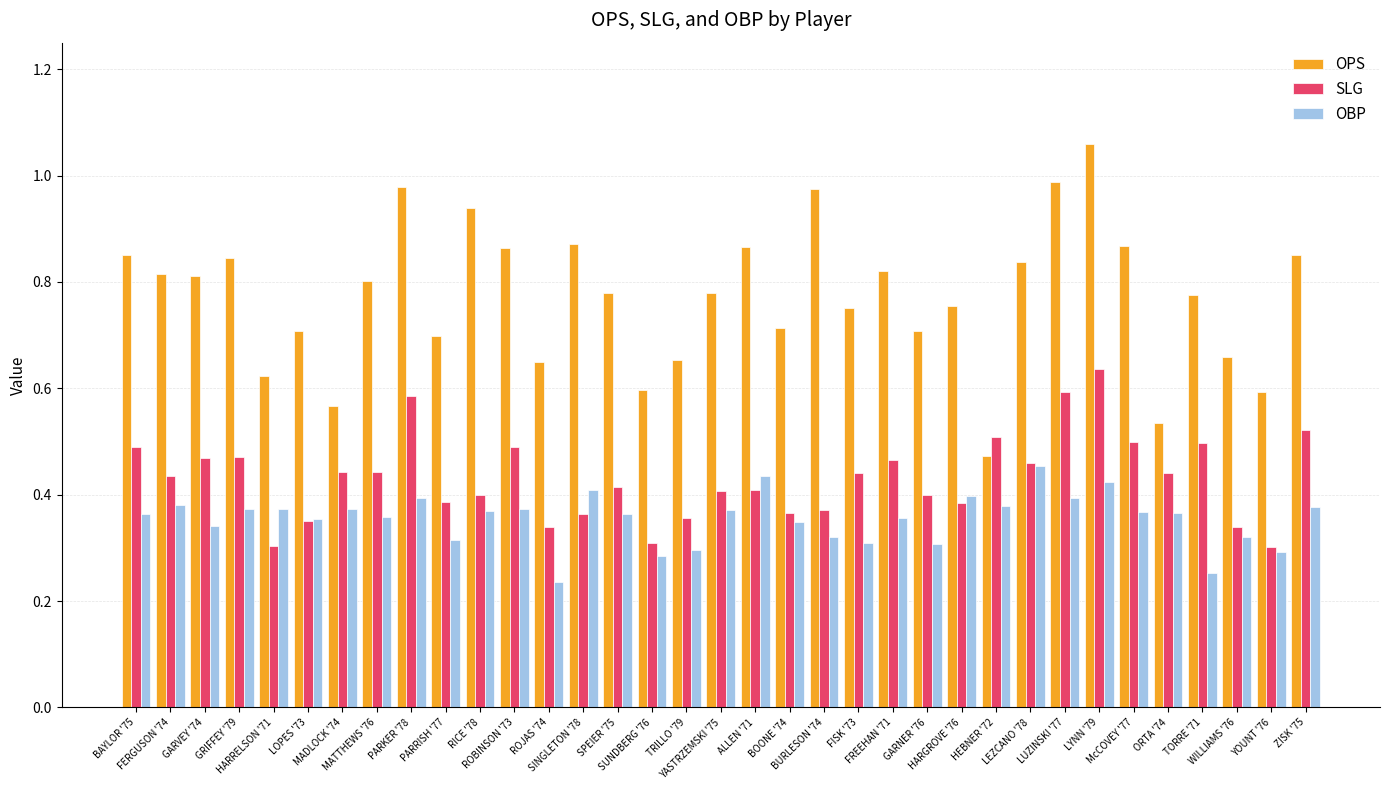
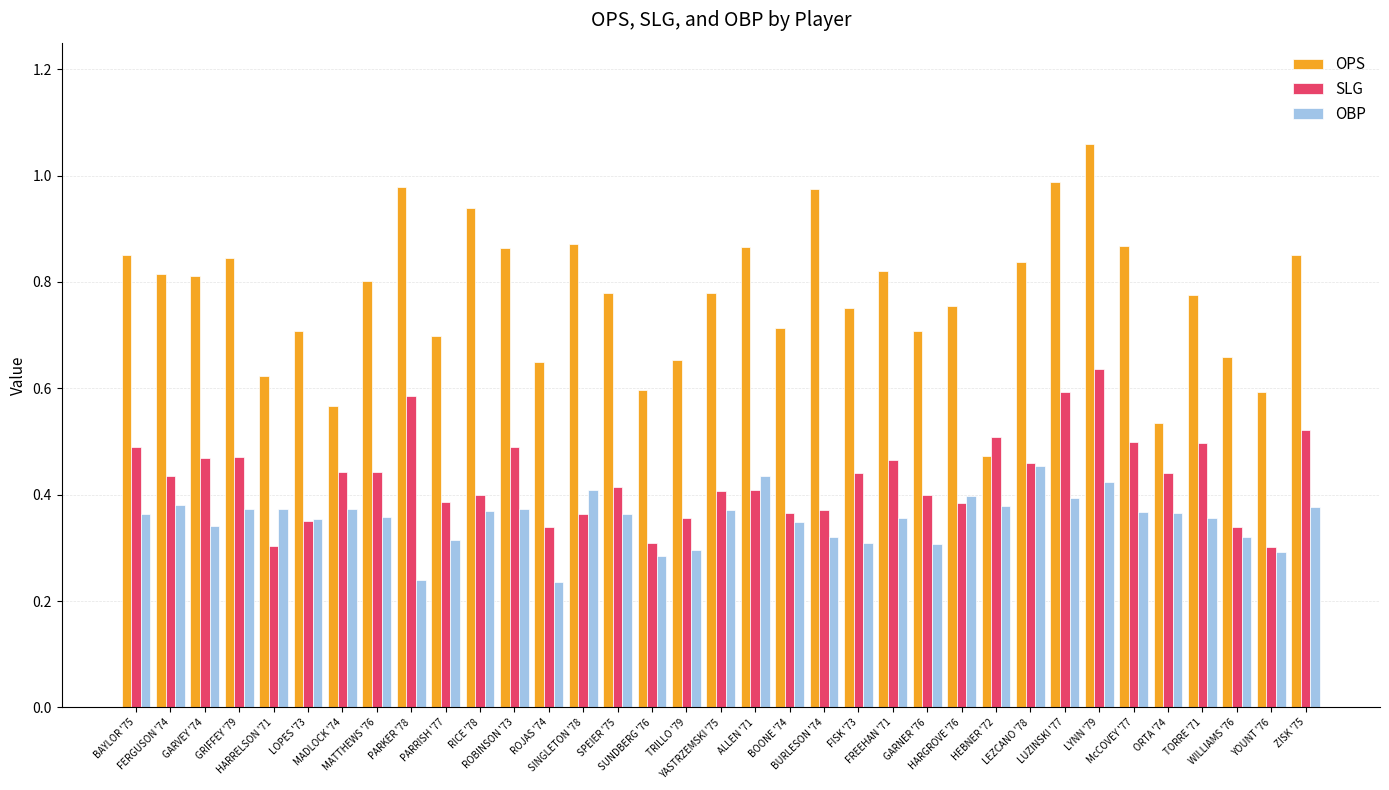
  {
    "OPS": {
      "BAYLOR '75": 0.85,
      "FERGUSON '74": 0.82,
      "GARVEY '74": 0.81,
      "GRIFFEY '79": 0.85,
      "HARRELSON '71": 0.62,
      "LOPES '73": 0.71,
      "MADLOCK '74": 0.57,
      "MATTHEWS '76": 0.80,
      "PARKER '78": 0.98,
      "PARRISH '77": 0.70,
      "RICE '78": 0.94,
      "ROBINSON '73": 0.86,
      "ROJAS '74": 0.65,
      "SINGLETON '78": 0.87,
      "SPEIER '75": 0.78,
      "SUNDBERG '76": 0.60,
      "TRILLO '79": 0.65,
      "YASTRZEMSKI '75": 0.78,
      "ALLEN '71": 0.87,
      "BOONE '74": 0.71,
      "BURLESON '74": 0.98,
      "FISK '73": 0.75,
      "FREEHAN '71": 0.82,
      "GARNER '76": 0.71,
      "HARGROVE '76": 0.76,
      "HEBNER '72": 0.47,
      "LEZCANO '78": 0.84,
      "LUZINSKI '77": 0.99,
      "LYNN '79": 1.06,
      "McCOVEY '77": 0.87,
      "ORTA '74": 0.53,
      "TORRE '71": 0.78,
      "WILLIAMS '76": 0.66,
      "YOUNT '76": 0.59,
      "ZISK '75": 0.85
    },
    "SLG": {
      "BAYLOR '75": 0.49,
      "FERGUSON '74": 0.44,
      "GARVEY '74": 0.47,
      "GRIFFEY '79": 0.47,
      "HARRELSON '71": 0.30,
      "LOPES '73": 0.35,
      "MADLOCK '74": 0.44,
      "MATTHEWS '76": 0.44,
      "PARKER '78": 0.59,
      "PARRISH '77": 0.39,
      "RICE '78": 0.40,
      "ROBINSON '73": 0.49,
      "ROJAS '74": 0.34,
      "SINGLETON '78": 0.36,
      "SPEIER '75": 0.42,
      "SUNDBERG '76": 0.31,
      "TRILLO '79": 0.36,
      "YASTRZEMSKI '75": 0.41,
      "ALLEN '71": 0.41,
      "BOONE '74": 0.37,
      "BURLESON '74": 0.37,
      "FISK '73": 0.44,
      "FREEHAN '71": 0.47,
      "GARNER '76": 0.40,
      "HARGROVE '76": 0.38,
      "HEBNER '72": 0.51,
      "LEZCANO '78": 0.46,
      "LUZINSKI '77": 0.59,
      "LYNN '79": 0.64,
      "McCOVEY '77": 0.50,
      "ORTA '74": 0.44,
      "TORRE '71": 0.50,
      "WILLIAMS '76": 0.34,
      "YOUNT '76": 0.30,
      "ZISK '75": 0.52
    },
    "OBP": {
      "BAYLOR '75": 0.36,
      "FERGUSON '74": 0.38,
      "GARVEY '74": 0.34,
      "GRIFFEY '79": 0.37,
      "HARRELSON '71": 0.37,
      "LOPES '73": 0.36,
      "MADLOCK '74": 0.37,
      "MATTHEWS '76": 0.36,
-     "PARKER '78": 0.39,
+     "PARKER '78": 0.24,
      "PARRISH '77": 0.31,
      "RICE '78": 0.37,
      "ROBINSON '73": 0.37,
      "ROJAS '74": 0.24,
      "SINGLETON '78": 0.41,
      "SPEIER '75": 0.36,
      "SUNDBERG '76": 0.29,
      "TRILLO '79": 0.30,
      "YASTRZEMSKI '75": 0.37,
      "ALLEN '71": 0.44,
      "BOONE '74": 0.35,
      "BURLESON '74": 0.32,
      "FISK '73": 0.31,
      "FREEHAN '71": 0.36,
      "GARNER '76": 0.31,
      "HARGROVE '76": 0.40,
      "HEBNER '72": 0.38,
      "LEZCANO '78": 0.45,
      "LUZINSKI '77": 0.39,
      "LYNN '79": 0.42,
      "McCOVEY '77": 0.37,
      "ORTA '74": 0.37,
-     "TORRE '71": 0.25,
+     "TORRE '71": 0.36,
      "WILLIAMS '76": 0.32,
      "YOUNT '76": 0.29,
      "ZISK '75": 0.38
    }
  }
